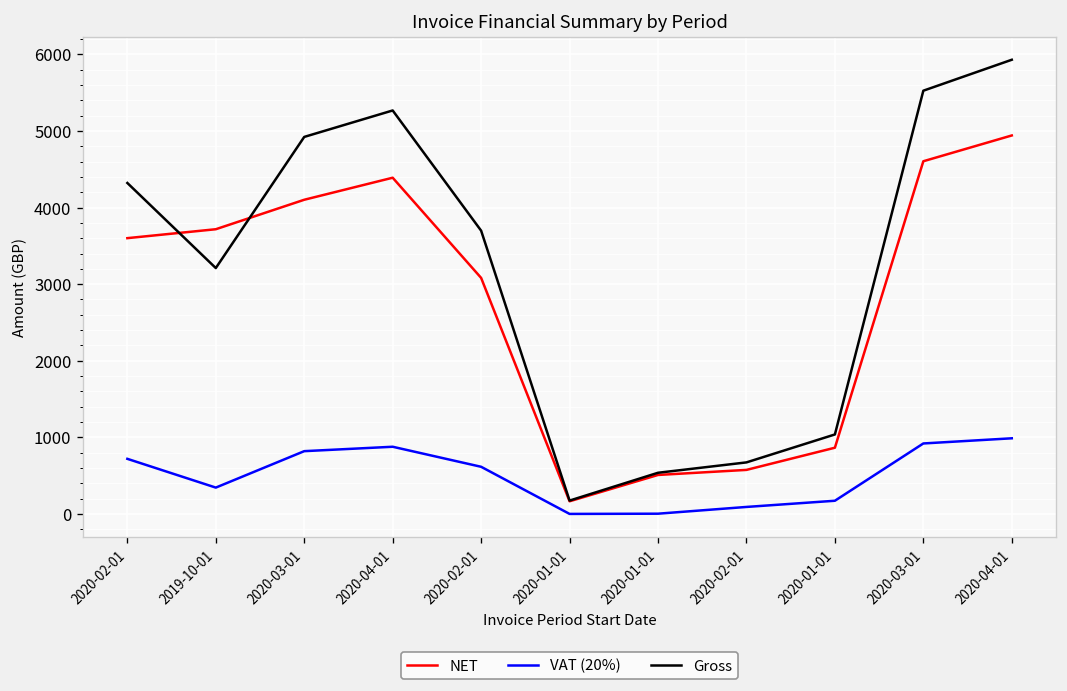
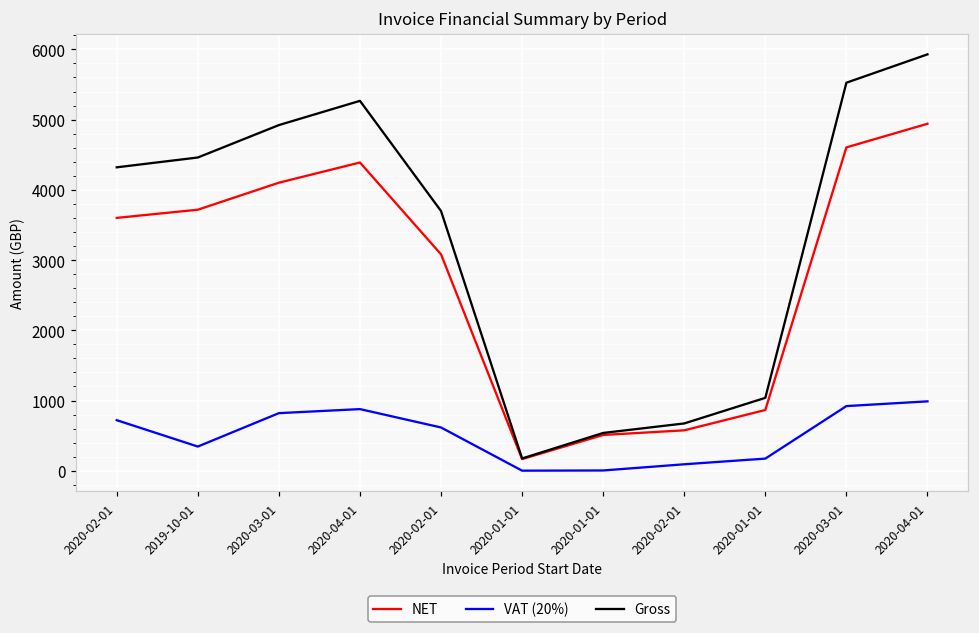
  {
    "NET": {
      "2019-10-01": 3700
    },
    "VAT (20%)": {
      "2019-10-01": 300
    },
    "Gross": {
-     "2019-10-01": 3200
+     "2019-10-01": 4500
    }
  }
